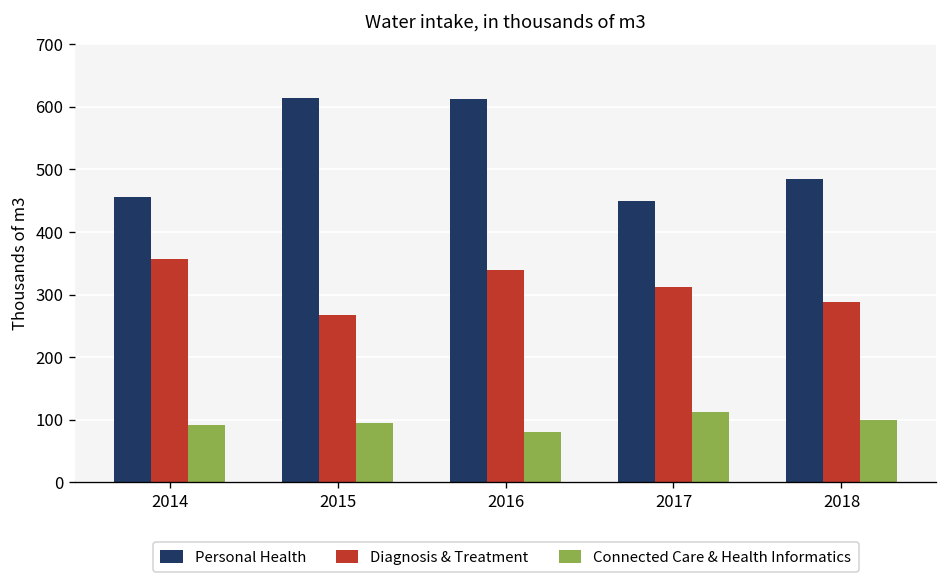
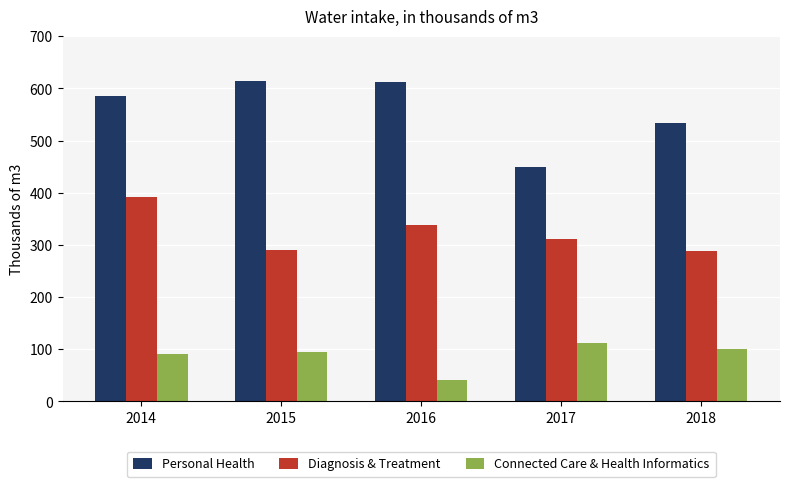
  {
    "Personal Health": {
-     "2014": 460,
+     "2014": 590,
      "2015": 610,
      "2016": 610,
      "2017": 450,
-     "2018": 480
+     "2018": 530
    },
    "Diagnosis & Treatment": {
-     "2014": 360,
-     "2015": 270,
+     "2014": 390,
+     "2015": 290,
      "2016": 340,
      "2017": 310,
      "2018": 290
    },
    "Connected Care & Health Informatics": {
      "2014": 90,
      "2015": 90,
-     "2016": 80,
+     "2016": 40,
      "2017": 110,
      "2018": 100
    }
  }
